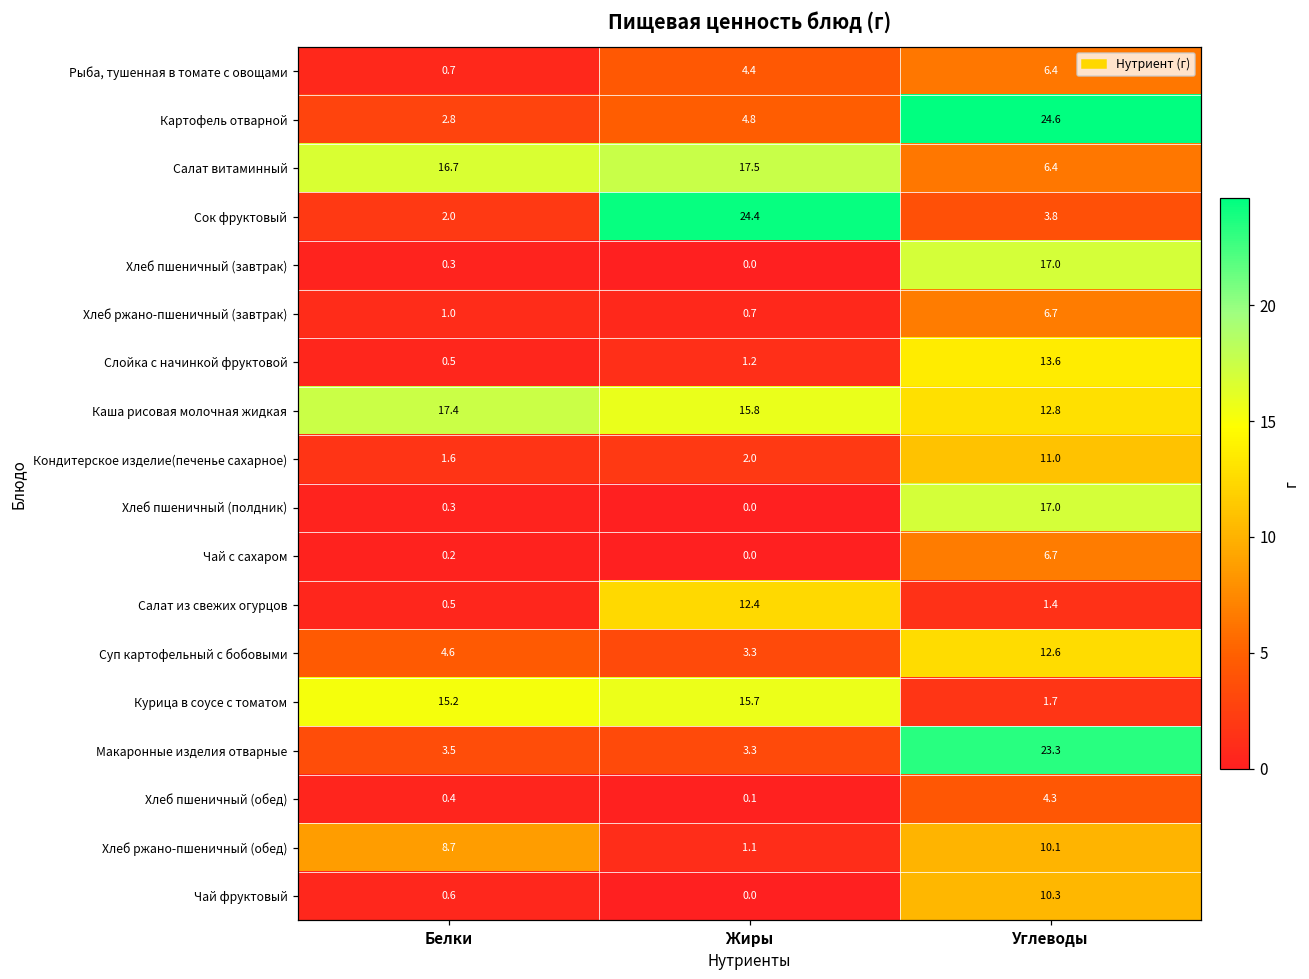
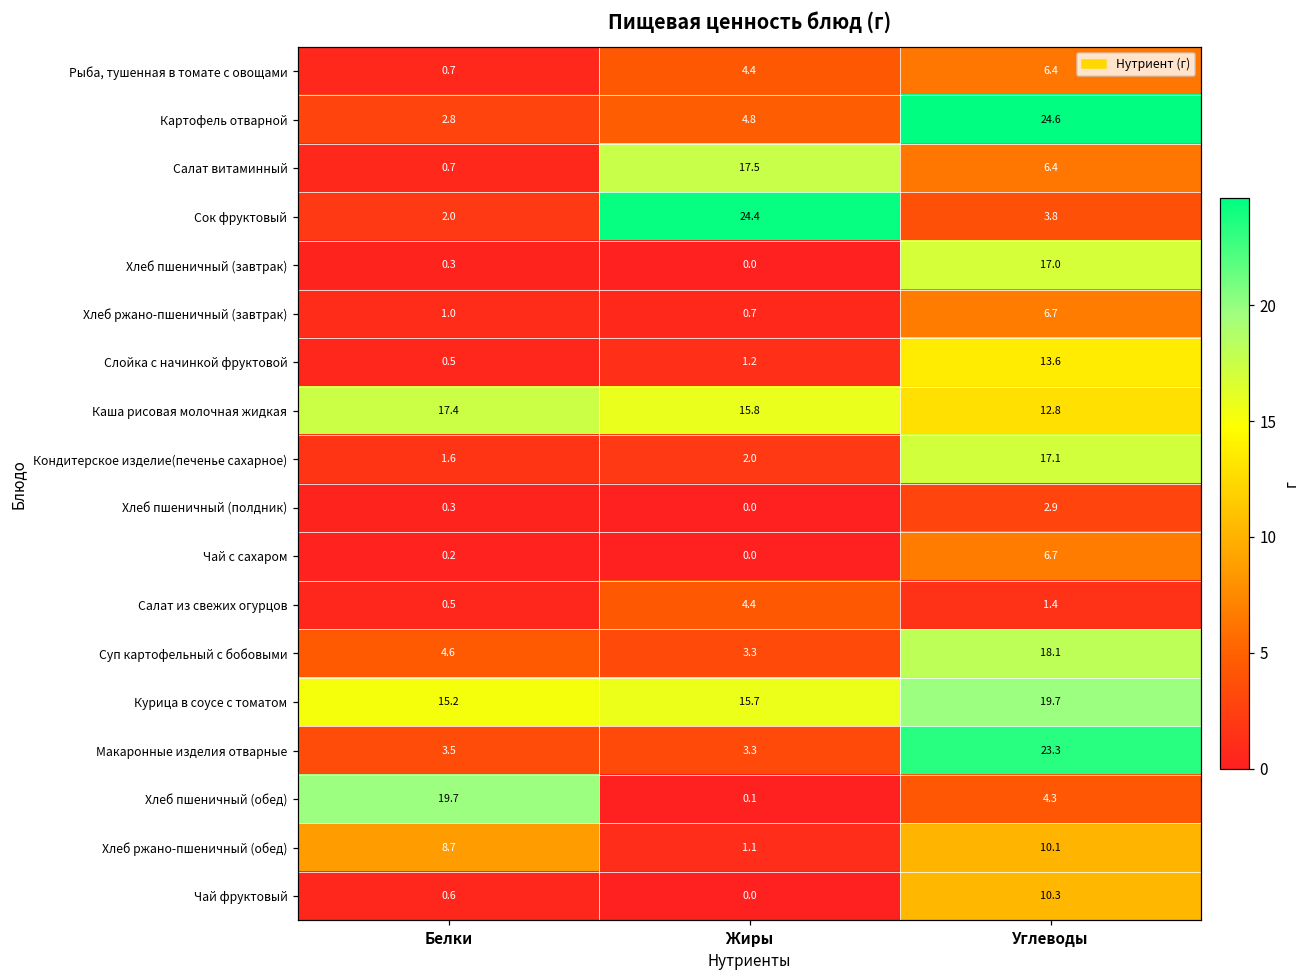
  {
    "Рыба, тушенная в томате с овощами": {
      "Белки": 0.7,
      "Жиры": 4.4,
      "Углеводы": 6.4
    },
    "Картофель отварной": {
      "Белки": 2.8,
      "Жиры": 4.8,
      "Углеводы": 24.6
    },
    "Салат витаминный": {
-     "Белки": 16.7,
+     "Белки": 0.7,
      "Жиры": 17.5,
      "Углеводы": 6.4
    },
    "Сок фруктовый": {
      "Белки": 2.0,
      "Жиры": 24.4,
      "Углеводы": 3.8
    },
    "Хлеб пшеничный (завтрак)": {
      "Белки": 0.3,
      "Жиры": 0.0,
      "Углеводы": 17.0
    },
    "Хлеб ржано-пшеничный (завтрак)": {
      "Белки": 1.0,
      "Жиры": 0.7,
      "Углеводы": 6.7
    },
    "Слойка с начинкой фруктовой": {
      "Белки": 0.5,
      "Жиры": 1.2,
      "Углеводы": 13.6
    },
    "Каша рисовая молочная жидкая": {
      "Белки": 17.4,
      "Жиры": 15.8,
      "Углеводы": 12.8
    },
    "Кондитерское изделие(печенье сахарное)": {
      "Белки": 1.6,
      "Жиры": 2.0,
-     "Углеводы": 11.0
+     "Углеводы": 17.1
    },
    "Хлеб пшеничный (полдник)": {
      "Белки": 0.3,
      "Жиры": 0.0,
-     "Углеводы": 17.0
+     "Углеводы": 2.9
    },
    "Чай с сахаром": {
      "Белки": 0.2,
      "Жиры": 0.0,
      "Углеводы": 6.7
    },
    "Салат из свежих огурцов": {
      "Белки": 0.5,
-     "Жиры": 12.4,
+     "Жиры": 4.4,
      "Углеводы": 1.4
    },
    "Суп картофельный с бобовыми": {
      "Белки": 4.6,
      "Жиры": 3.3,
-     "Углеводы": 12.6
+     "Углеводы": 18.1
    },
    "Курица в соусе с томатом": {
      "Белки": 15.2,
      "Жиры": 15.7,
-     "Углеводы": 1.7
+     "Углеводы": 19.7
    },
    "Макаронные изделия отварные": {
      "Белки": 3.5,
      "Жиры": 3.3,
      "Углеводы": 23.3
    },
    "Хлеб пшеничный (обед)": {
-     "Белки": 0.4,
+     "Белки": 19.7,
      "Жиры": 0.1,
      "Углеводы": 4.3
    },
    "Хлеб ржано-пшеничный (обед)": {
      "Белки": 8.7,
      "Жиры": 1.1,
      "Углеводы": 10.1
    },
    "Чай фруктовый": {
      "Белки": 0.6,
      "Жиры": 0.0,
      "Углеводы": 10.3
    }
  }
